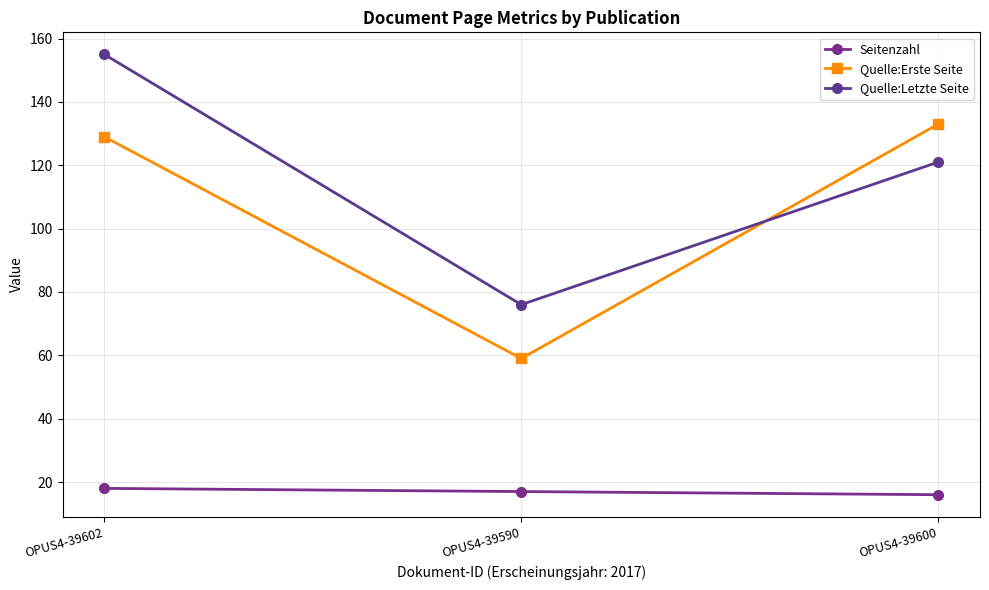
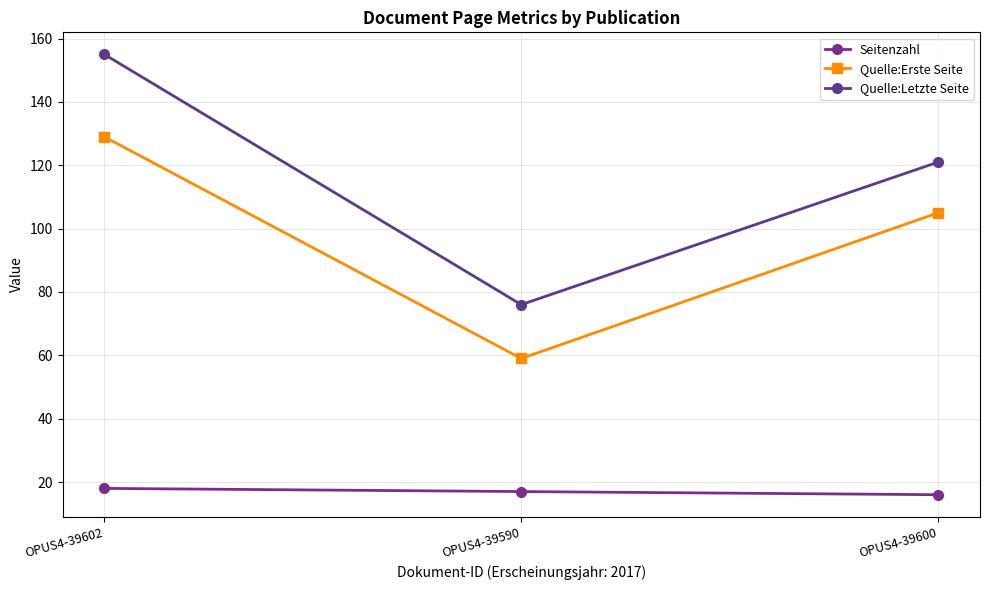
  {
    "Quelle:Erste Seite": {
      "OPUS4-39602": 129,
      "OPUS4-39590": 59,
-     "OPUS4-39600": 133
+     "OPUS4-39600": 105
    }
  }
